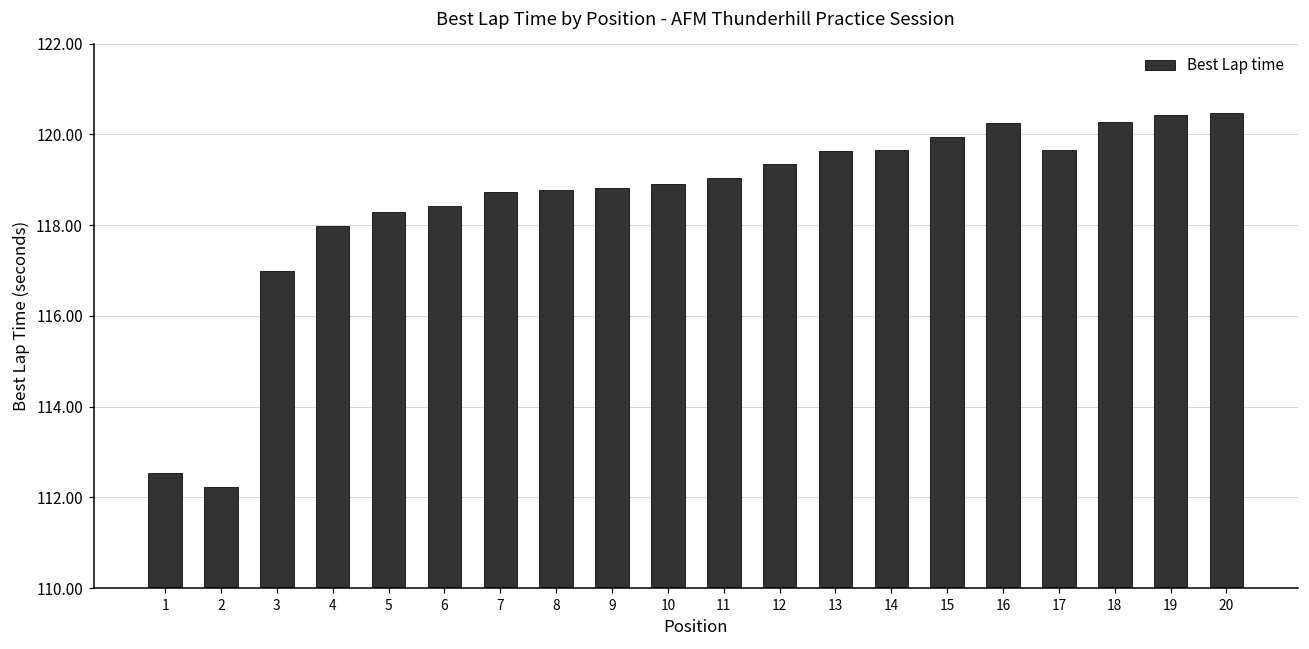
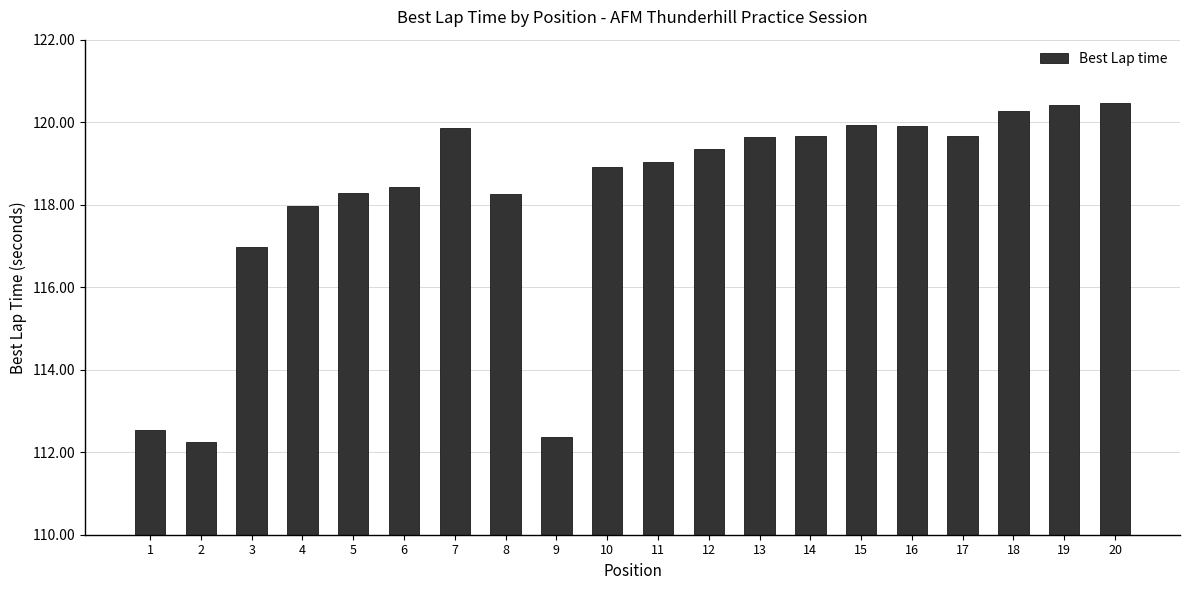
  {
    "1": 112.5,
    "2": 112.2,
    "3": 117.0,
    "4": 118.0,
    "5": 118.3,
    "6": 118.4,
-   "7": 118.7,
-   "8": 118.8,
-   "9": 118.8,
+   "7": 119.9,
+   "8": 118.3,
+   "9": 112.4,
    "10": 118.9,
    "11": 119.0,
    "12": 119.4,
    "13": 119.6,
    "14": 119.7,
    "15": 119.9,
-   "16": 120.3,
+   "16": 119.9,
    "17": 119.7,
    "18": 120.3,
    "19": 120.4,
    "20": 120.5
  }
